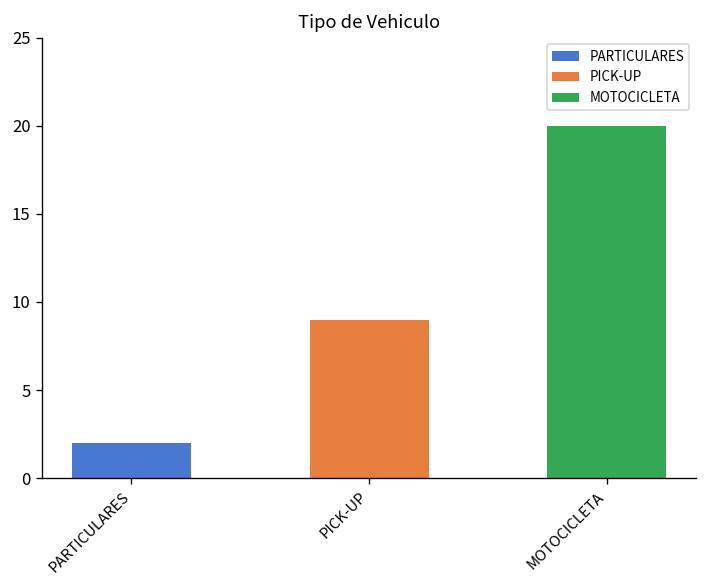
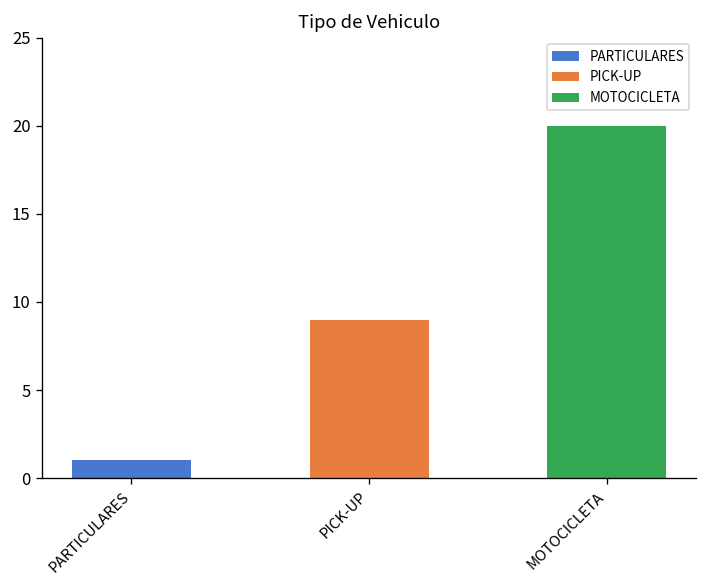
  {
-   "PARTICULARES": 2,
+   "PARTICULARES": 1,
    "PICK-UP": 9,
    "MOTOCICLETA": 20
  }
